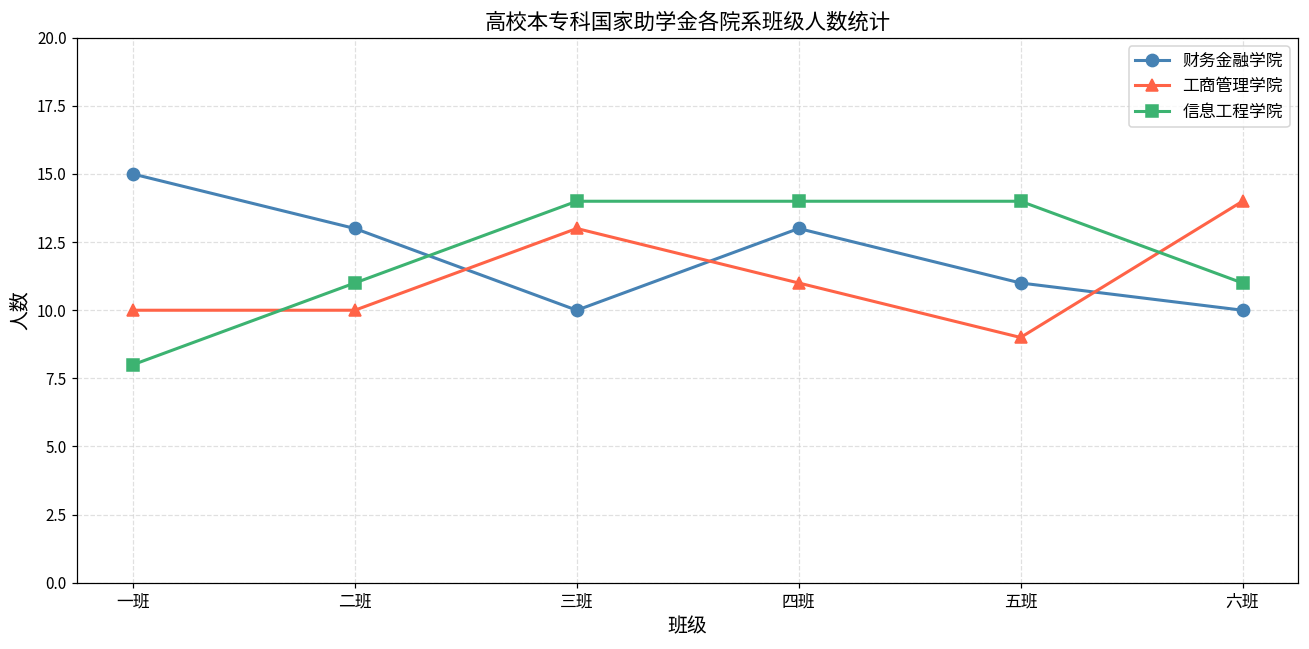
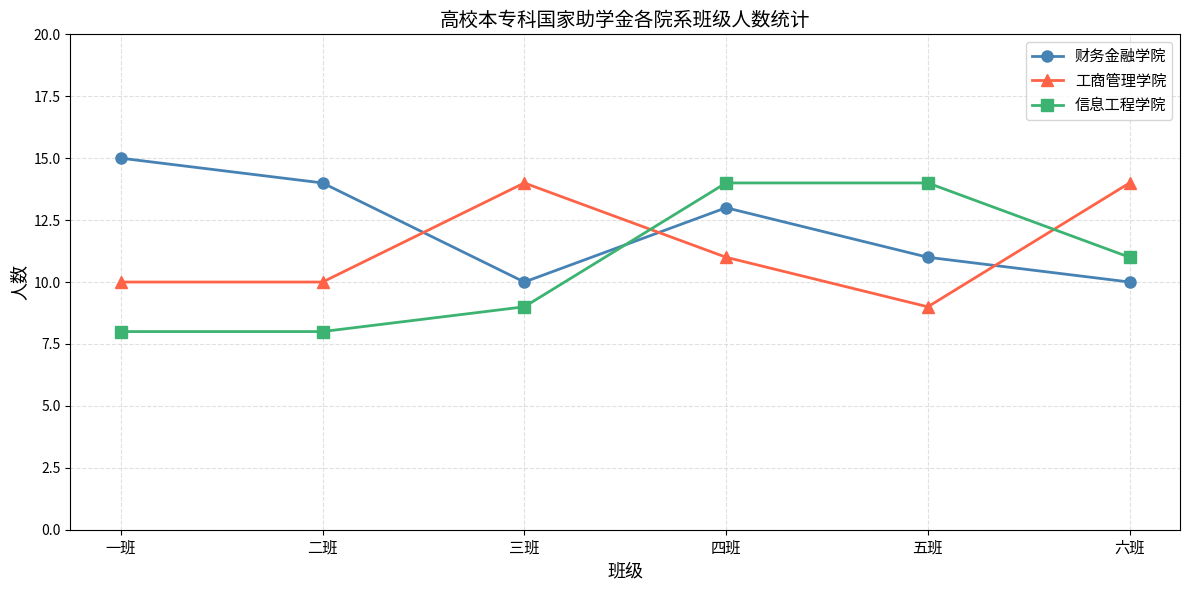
  {
    "财务金融学院": {
      "一班": 15,
-     "二班": 13,
+     "二班": 14,
      "三班": 10,
      "四班": 13,
      "五班": 11,
      "六班": 10
    },
    "工商管理学院": {
      "一班": 10,
      "二班": 10,
-     "三班": 13,
+     "三班": 14,
      "四班": 11,
      "五班": 9,
      "六班": 14
    },
    "信息工程学院": {
      "一班": 8,
-     "二班": 11,
-     "三班": 14,
+     "二班": 8,
+     "三班": 9,
      "四班": 14,
      "五班": 14,
      "六班": 11
    }
  }
